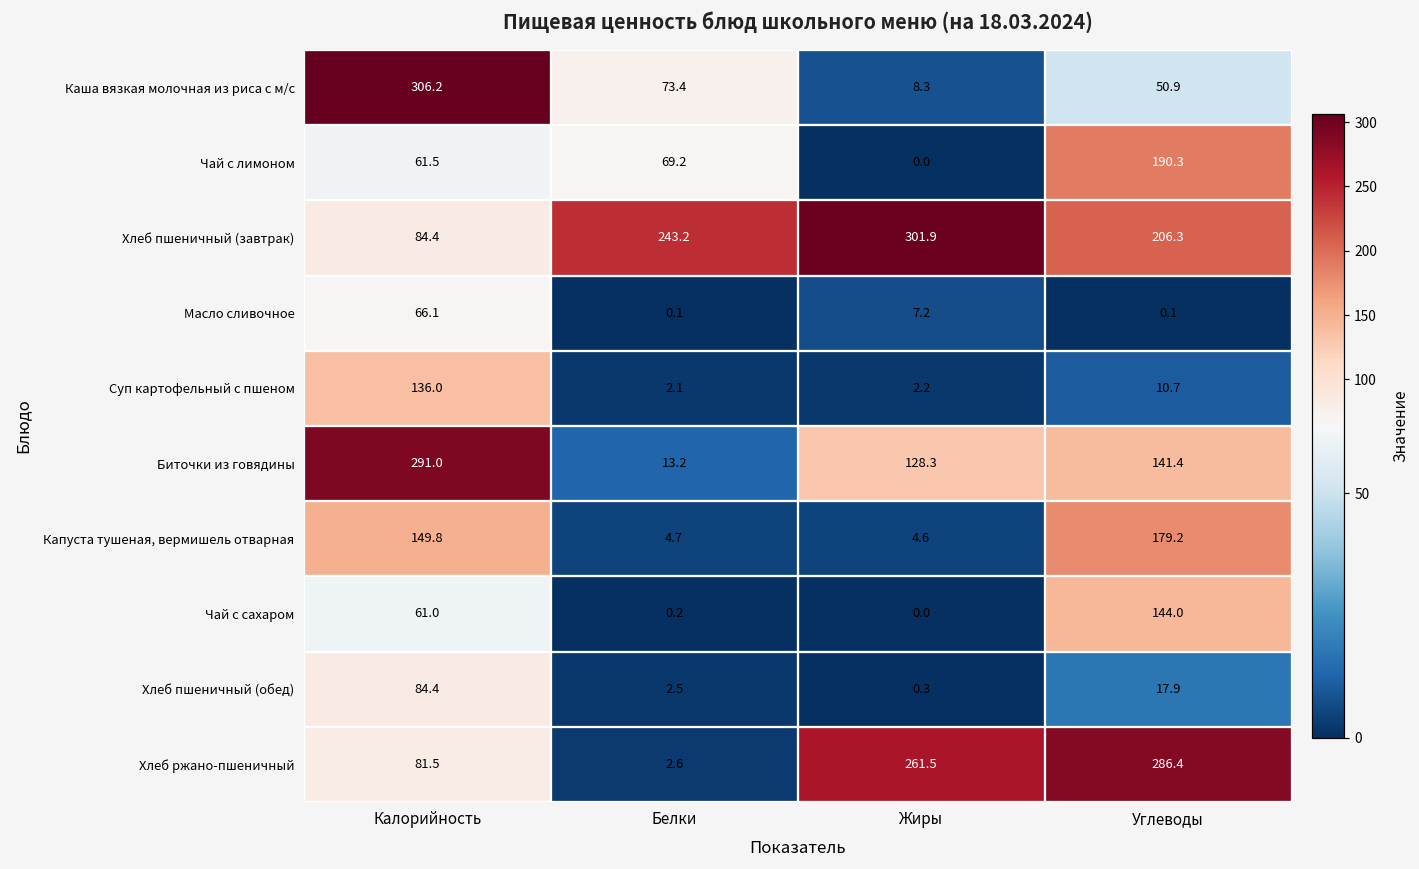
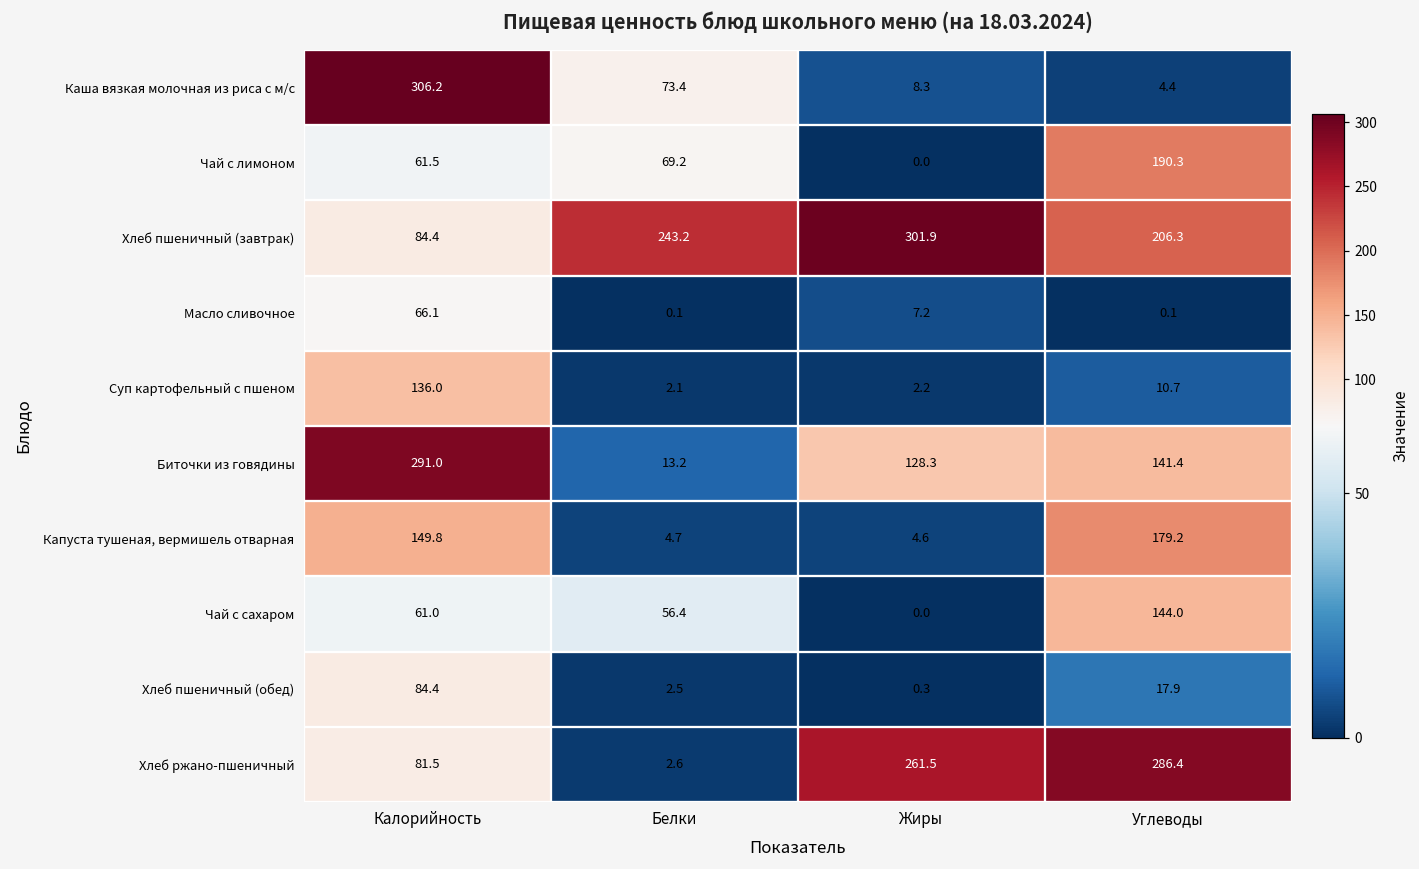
  {
    "Каша вязкая молочная из риса с м/с": {
      "Калорийность": 306.2,
      "Белки": 73.4,
      "Жиры": 8.3,
-     "Углеводы": 50.9
+     "Углеводы": 4.4
    },
    "Чай с лимоном": {
      "Калорийность": 61.5,
      "Белки": 69.2,
      "Жиры": 0.0,
      "Углеводы": 190.3
    },
    "Хлеб пшеничный (завтрак)": {
      "Калорийность": 84.4,
      "Белки": 243.2,
      "Жиры": 301.9,
      "Углеводы": 206.3
    },
    "Масло сливочное": {
      "Калорийность": 66.1,
      "Белки": 0.1,
      "Жиры": 7.2,
      "Углеводы": 0.1
    },
    "Суп картофельный с пшеном": {
      "Калорийность": 136.0,
      "Белки": 2.1,
      "Жиры": 2.2,
      "Углеводы": 10.7
    },
    "Биточки из говядины": {
      "Калорийность": 291.0,
      "Белки": 13.2,
      "Жиры": 128.3,
      "Углеводы": 141.4
    },
    "Капуста тушеная, вермишель отварная": {
      "Калорийность": 149.8,
      "Белки": 4.7,
      "Жиры": 4.6,
      "Углеводы": 179.2
    },
    "Чай с сахаром": {
      "Калорийность": 61.0,
-     "Белки": 0.2,
+     "Белки": 56.4,
      "Жиры": 0.0,
      "Углеводы": 144.0
    },
    "Хлеб пшеничный (обед)": {
      "Калорийность": 84.4,
      "Белки": 2.5,
      "Жиры": 0.3,
      "Углеводы": 17.9
    },
    "Хлеб ржано-пшеничный": {
      "Калорийность": 81.5,
      "Белки": 2.6,
      "Жиры": 261.5,
      "Углеводы": 286.4
    }
  }
